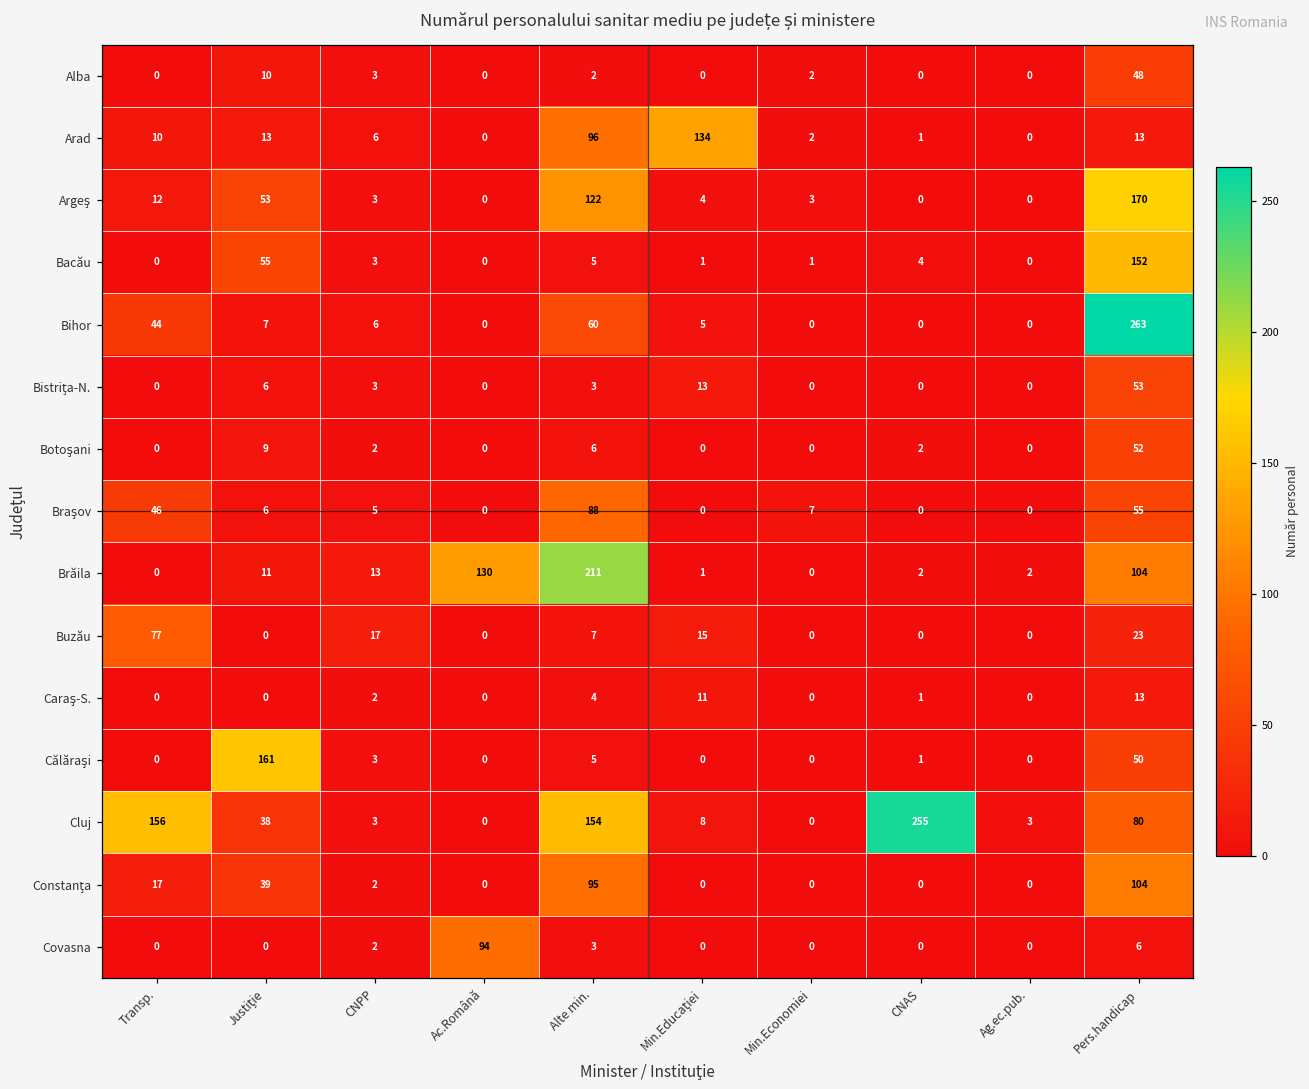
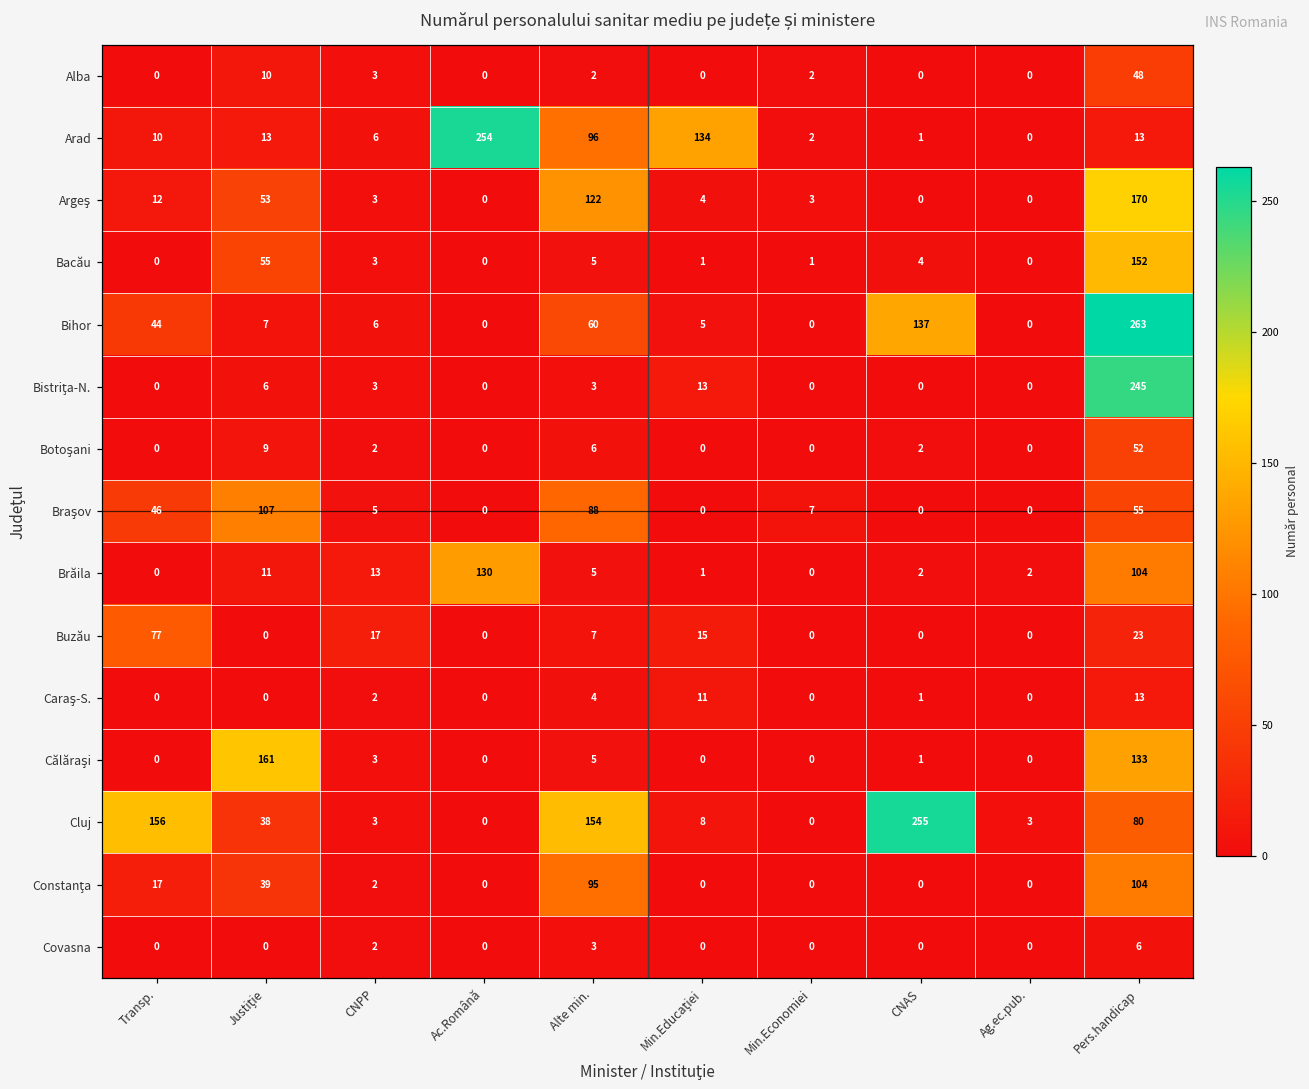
  {
    "Alba": {
      "Transp.": 0,
      "Justiţie": 10,
      "CNPP": 3,
      "Ac.Română": 0,
      "Alte min.": 2,
      "Min.Educaţiei": 0,
      "Min.Economiei": 2,
      "CNAS": 0,
      "Ag.ec.pub.": 0,
      "Pers.handicap": 48
    },
    "Arad": {
      "Transp.": 10,
      "Justiţie": 13,
      "CNPP": 6,
-     "Ac.Română": 0,
+     "Ac.Română": 254,
      "Alte min.": 96,
      "Min.Educaţiei": 134,
      "Min.Economiei": 2,
      "CNAS": 1,
      "Ag.ec.pub.": 0,
      "Pers.handicap": 13
    },
    "Argeş": {
      "Transp.": 12,
      "Justiţie": 53,
      "CNPP": 3,
      "Ac.Română": 0,
      "Alte min.": 122,
      "Min.Educaţiei": 4,
      "Min.Economiei": 3,
      "CNAS": 0,
      "Ag.ec.pub.": 0,
      "Pers.handicap": 170
    },
    "Bacău": {
      "Transp.": 0,
      "Justiţie": 55,
      "CNPP": 3,
      "Ac.Română": 0,
      "Alte min.": 5,
      "Min.Educaţiei": 1,
      "Min.Economiei": 1,
      "CNAS": 4,
      "Ag.ec.pub.": 0,
      "Pers.handicap": 152
    },
    "Bihor": {
      "Transp.": 44,
      "Justiţie": 7,
      "CNPP": 6,
      "Ac.Română": 0,
      "Alte min.": 60,
      "Min.Educaţiei": 5,
      "Min.Economiei": 0,
-     "CNAS": 0,
+     "CNAS": 137,
      "Ag.ec.pub.": 0,
      "Pers.handicap": 263
    },
    "Bistriţa-N.": {
      "Transp.": 0,
      "Justiţie": 6,
      "CNPP": 3,
      "Ac.Română": 0,
      "Alte min.": 3,
      "Min.Educaţiei": 13,
      "Min.Economiei": 0,
      "CNAS": 0,
      "Ag.ec.pub.": 0,
-     "Pers.handicap": 53
+     "Pers.handicap": 245
    },
    "Botoşani": {
      "Transp.": 0,
      "Justiţie": 9,
      "CNPP": 2,
      "Ac.Română": 0,
      "Alte min.": 6,
      "Min.Educaţiei": 0,
      "Min.Economiei": 0,
      "CNAS": 2,
      "Ag.ec.pub.": 0,
      "Pers.handicap": 52
    },
    "Braşov": {
      "Transp.": 46,
-     "Justiţie": 6,
+     "Justiţie": 107,
      "CNPP": 5,
      "Ac.Română": 0,
      "Alte min.": 88,
      "Min.Educaţiei": 0,
      "Min.Economiei": 7,
      "CNAS": 0,
      "Ag.ec.pub.": 0,
      "Pers.handicap": 55
    },
    "Brăila": {
      "Transp.": 0,
      "Justiţie": 11,
      "CNPP": 13,
      "Ac.Română": 130,
-     "Alte min.": 211,
+     "Alte min.": 5,
      "Min.Educaţiei": 1,
      "Min.Economiei": 0,
      "CNAS": 2,
      "Ag.ec.pub.": 2,
      "Pers.handicap": 104
    },
    "Buzău": {
      "Transp.": 77,
      "Justiţie": 0,
      "CNPP": 17,
      "Ac.Română": 0,
      "Alte min.": 7,
      "Min.Educaţiei": 15,
      "Min.Economiei": 0,
      "CNAS": 0,
      "Ag.ec.pub.": 0,
      "Pers.handicap": 23
    },
    "Caraş-S.": {
      "Transp.": 0,
      "Justiţie": 0,
      "CNPP": 2,
      "Ac.Română": 0,
      "Alte min.": 4,
      "Min.Educaţiei": 11,
      "Min.Economiei": 0,
      "CNAS": 1,
      "Ag.ec.pub.": 0,
      "Pers.handicap": 13
    },
    "Călăraşi": {
      "Transp.": 0,
      "Justiţie": 161,
      "CNPP": 3,
      "Ac.Română": 0,
      "Alte min.": 5,
      "Min.Educaţiei": 0,
      "Min.Economiei": 0,
      "CNAS": 1,
      "Ag.ec.pub.": 0,
-     "Pers.handicap": 50
+     "Pers.handicap": 133
    },
    "Cluj": {
      "Transp.": 156,
      "Justiţie": 38,
      "CNPP": 3,
      "Ac.Română": 0,
      "Alte min.": 154,
      "Min.Educaţiei": 8,
      "Min.Economiei": 0,
      "CNAS": 255,
      "Ag.ec.pub.": 3,
      "Pers.handicap": 80
    },
    "Constanţa": {
      "Transp.": 17,
      "Justiţie": 39,
      "CNPP": 2,
      "Ac.Română": 0,
      "Alte min.": 95,
      "Min.Educaţiei": 0,
      "Min.Economiei": 0,
      "CNAS": 0,
      "Ag.ec.pub.": 0,
      "Pers.handicap": 104
    },
    "Covasna": {
      "Transp.": 0,
      "Justiţie": 0,
      "CNPP": 2,
-     "Ac.Română": 94,
+     "Ac.Română": 0,
      "Alte min.": 3,
      "Min.Educaţiei": 0,
      "Min.Economiei": 0,
      "CNAS": 0,
      "Ag.ec.pub.": 0,
      "Pers.handicap": 6
    }
  }
